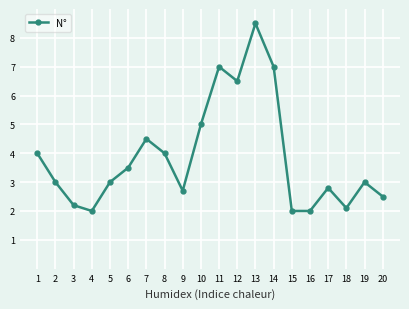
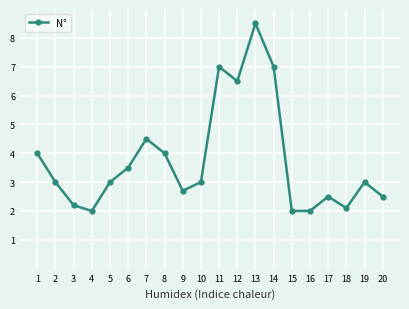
  {
    "1": 4.0,
    "2": 3.0,
    "3": 2.2,
    "4": 2.0,
    "5": 3.0,
    "6": 3.5,
    "7": 4.5,
    "8": 4.0,
    "9": 2.7,
-   "10": 5,
+   "10": 3,
    "11": 7.0,
    "12": 6.5,
    "13": 8.5,
    "14": 7.0,
    "15": 2.0,
    "16": 2.0,
-   "17": 2.8,
+   "17": 2.5,
    "18": 2.1,
    "19": 3.0,
    "20": 2.5
  }
